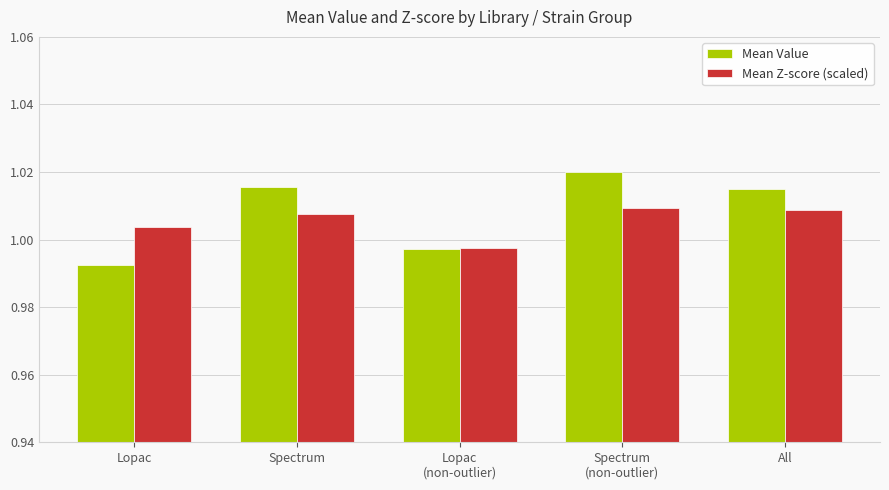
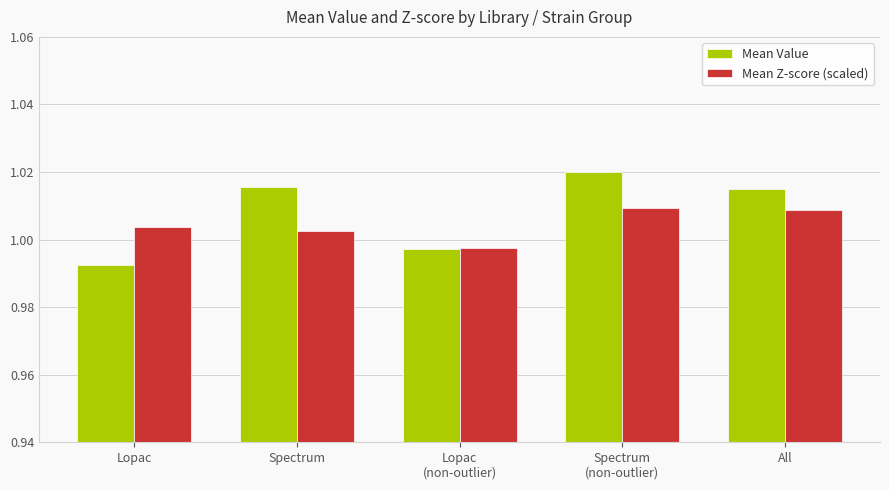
  {
    "Mean Value": {
      "Lopac": 0.992,
      "Spectrum": 1.016,
      "Lopac (non-outlier)": 0.997,
      "Spectrum (non-outlier)": 1.020,
      "All": 1.015
    },
    "Mean Z-score (scaled)": {
      "Lopac": 1.004,
-     "Spectrum": 1.008,
+     "Spectrum": 1.002,
      "Lopac (non-outlier)": 0.998,
      "Spectrum (non-outlier)": 1.009,
      "All": 1.009
    }
  }
